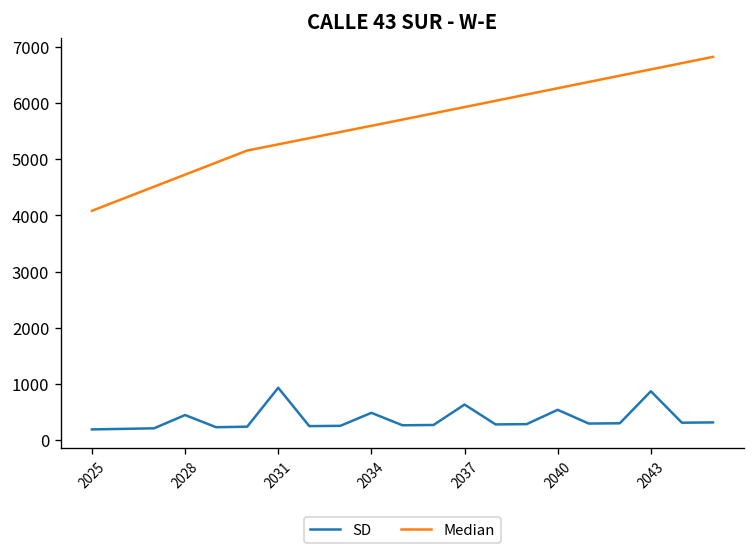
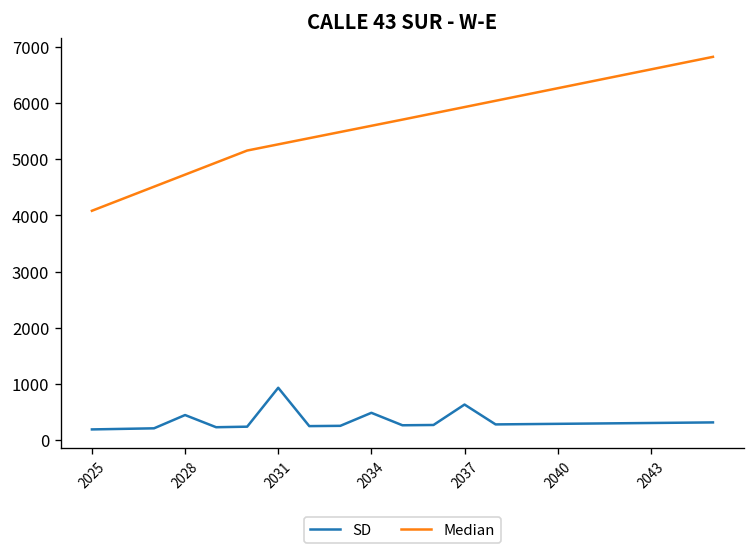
  {
    "SD": {
      "2025": 200,
      "2028": 400,
      "2031": 900,
      "2034": 500,
      "2037": 600,
-     "2040": 500,
-     "2043": 900
+     "2040": 300,
+     "2043": 300
    },
    "Median": {
      "2025": 4100,
      "2028": 4700,
      "2031": 5300,
      "2034": 5600,
      "2037": 5900,
      "2040": 6300,
      "2043": 6600
    }
  }
